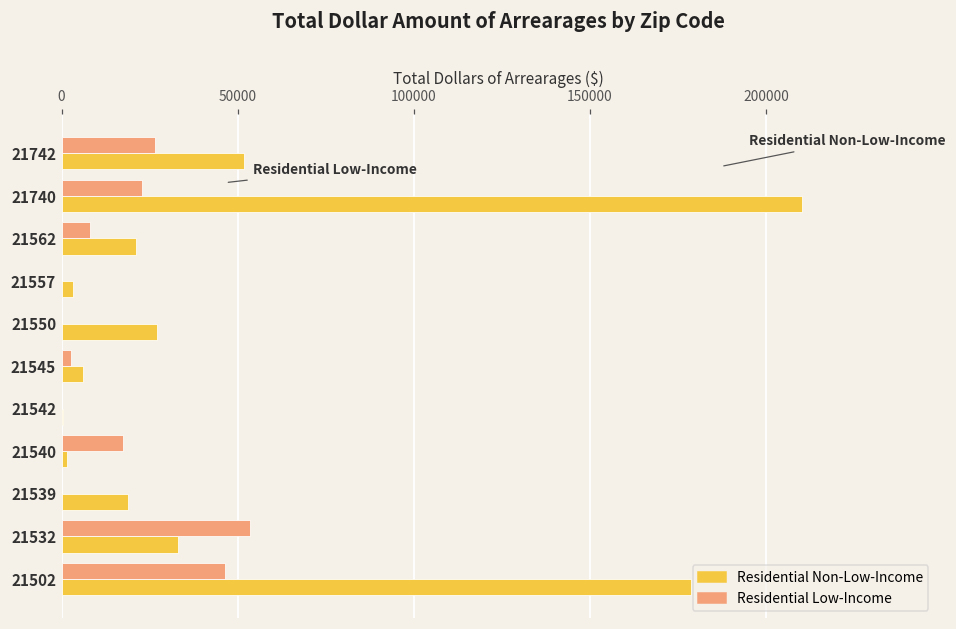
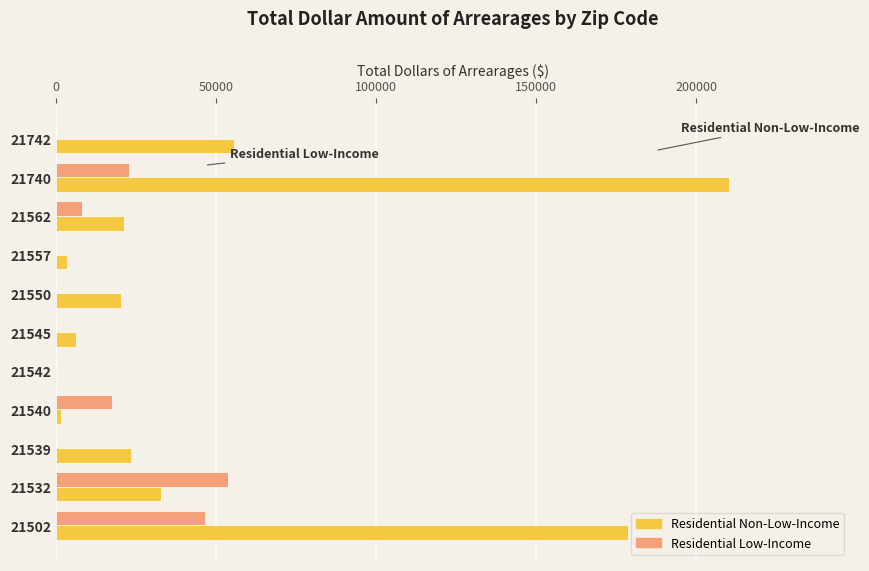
  {
    "Residential Non-Low-Income": {
-     "21742": 52000,
+     "21742": 56000,
      "21740": 210000,
      "21562": 21000,
      "21557": 3000,
-     "21550": 27000,
+     "21550": 20000,
      "21545": 6000,
      "21540": 2000,
-     "21539": 19000,
+     "21539": 23000,
      "21532": 33000,
      "21502": 179000
    },
    "Residential Low-Income": {
-     "21742": 27000,
+     "21742": 0,
      "21740": 23000,
      "21562": 8000,
      "21557": 0,
      "21550": 0,
-     "21545": 3000,
+     "21545": 0,
      "21542": 0,
      "21540": 18000,
      "21539": 0,
      "21532": 54000,
      "21502": 46000
    }
  }
